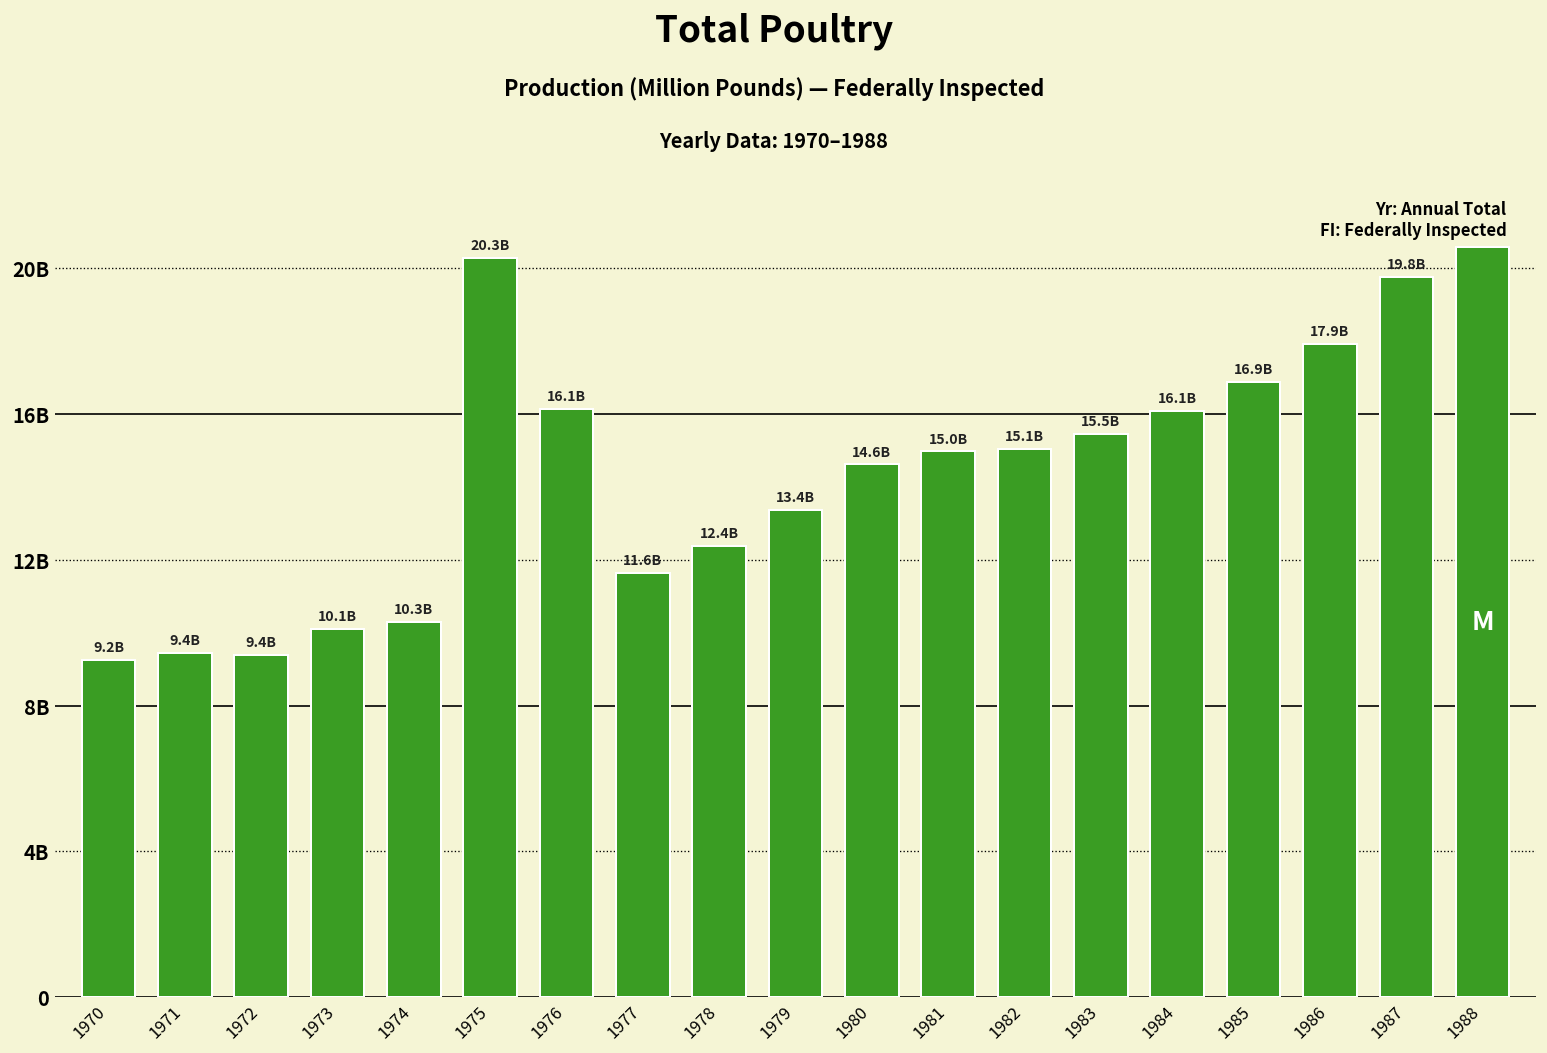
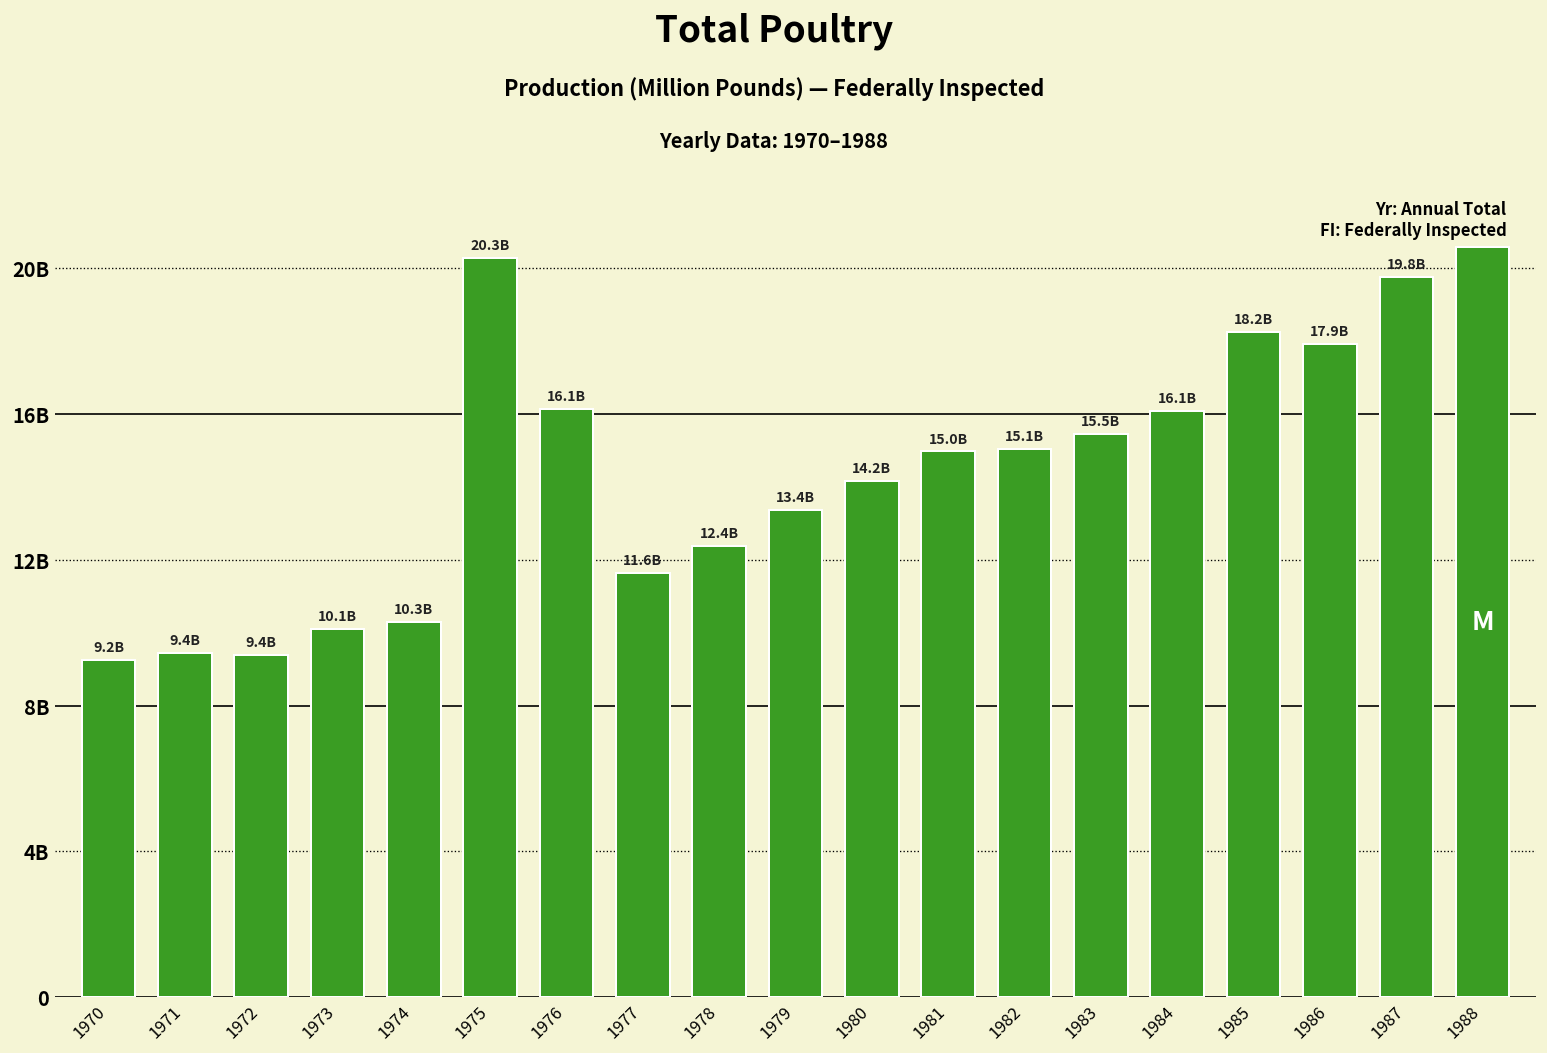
  {
    "1970": "9.2B",
    "1971": "9.4B",
    "1972": "9.4B",
    "1973": "10.1B",
    "1974": "10.3B",
    "1975": "20.3B",
    "1976": "16.1B",
    "1977": "11.6B",
    "1978": "12.4B",
    "1979": "13.4B",
-   "1980": "14.6B",
+   "1980": "14.2B",
    "1981": "15.0B",
    "1982": "15.1B",
    "1983": "15.5B",
    "1984": "16.1B",
-   "1985": "16.9B",
+   "1985": "18.2B",
    "1986": "17.9B",
    "1987": "19.8B"
  }
